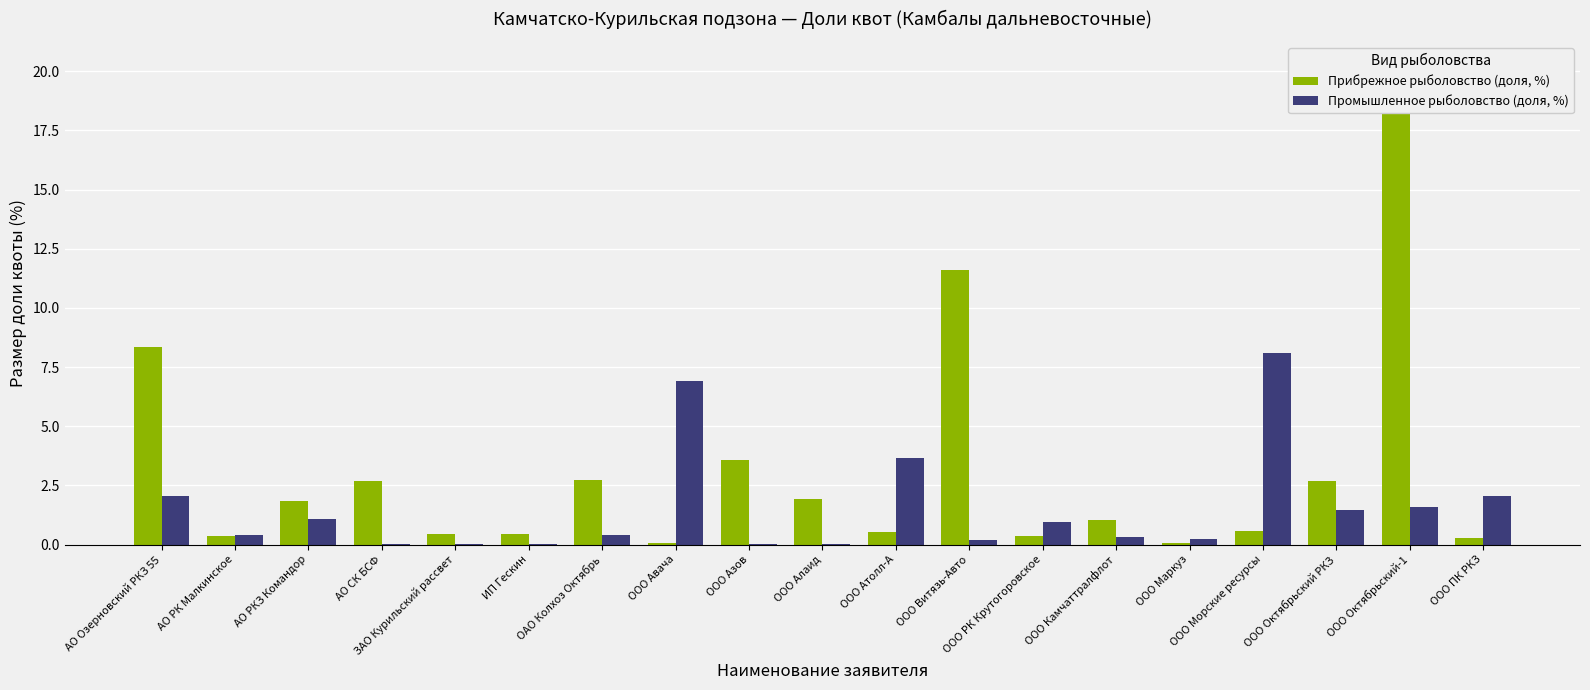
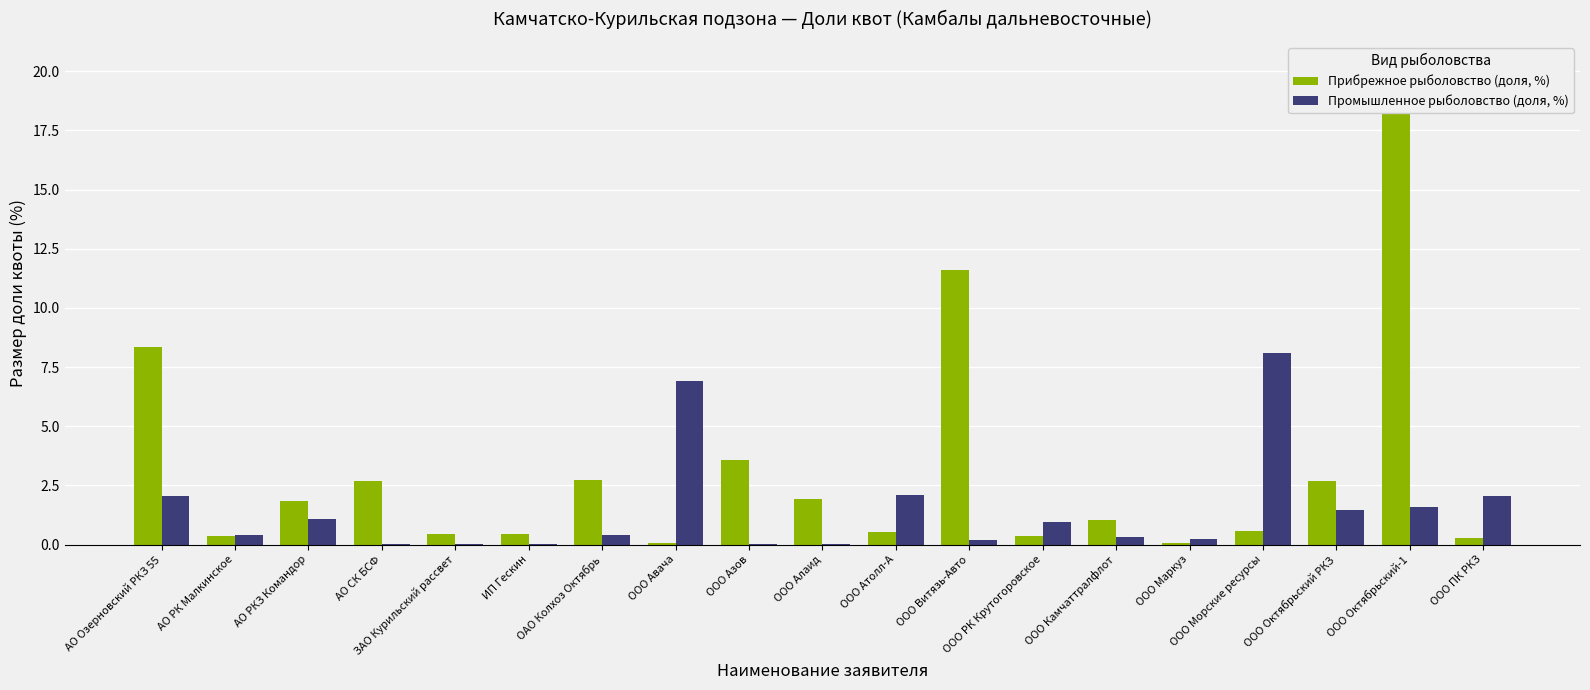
  {
    "Прибрежное рыболовство (доля, %)": {
      "АО Озерновский РКЗ 55": 8.3,
      "АО РК Малкинское": 0.4,
      "АО РКЗ Командор": 1.8,
      "АО СК БСФ": 2.7,
      "ЗАО Курильский рассвет": 0.4,
      "ИП Гескин": 0.4,
      "ОАО Колхоз Октябрь": 2.7,
      "ООО Азов": 3.6,
      "ООО Алаид": 1.9,
      "ООО Атолл-А": 0.5,
      "ООО Витязь-Авто": 11.6,
      "ООО РК Крутогоровское": 0.3,
      "ООО Камчаттралфлот": 1.0,
      "ООО Морские ресурсы": 0.6,
      "ООО Октябрьский РКЗ": 2.7,
      "ООО ПК РКЗ": 0.3
    },
    "Промышленное рыболовство (доля, %)": {
      "АО Озерновский РКЗ 55": 2.0,
      "АО РК Малкинское": 0.4,
      "АО РКЗ Командор": 1.1,
      "ОАО Колхоз Октябрь": 0.4,
      "ООО Авача": 6.9,
-     "ООО Атолл-А": 3.7,
+     "ООО Атолл-А": 2.1,
      "ООО Витязь-Авто": 0.2,
      "ООО РК Крутогоровское": 1.0,
      "ООО Камчаттралфлот": 0.3,
      "ООО Маркуз": 0.2,
      "ООО Морские ресурсы": 8.1,
      "ООО Октябрьский РКЗ": 1.5,
      "ООО Октябрьский-1": 1.6,
      "ООО ПК РКЗ": 2.0
    }
  }
